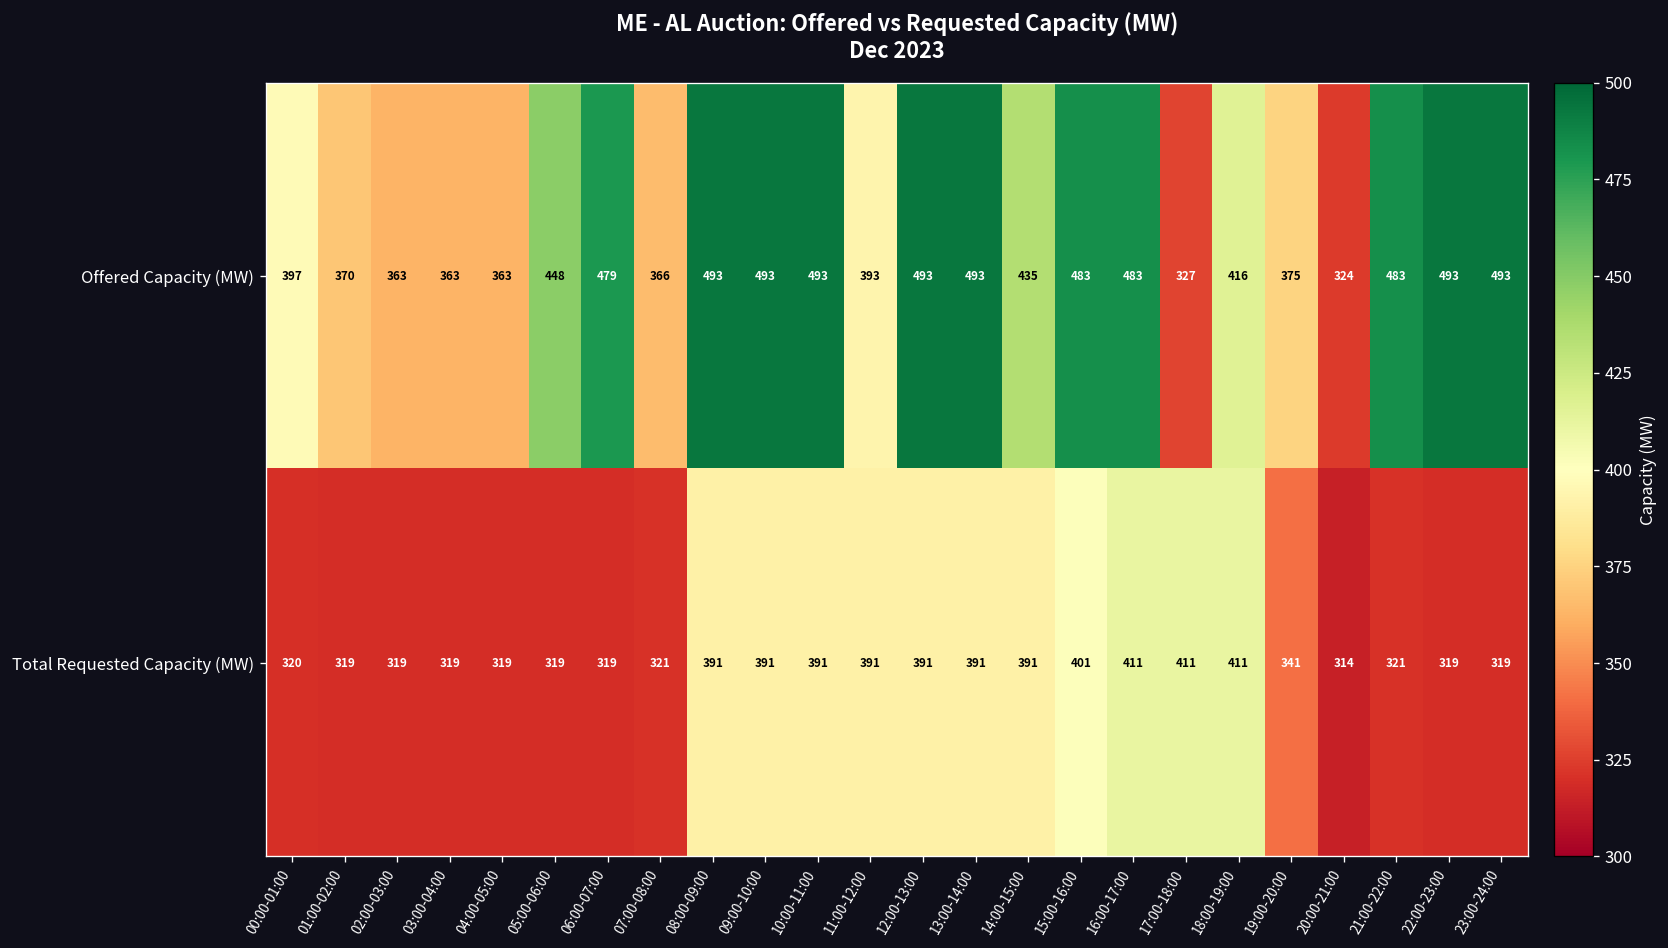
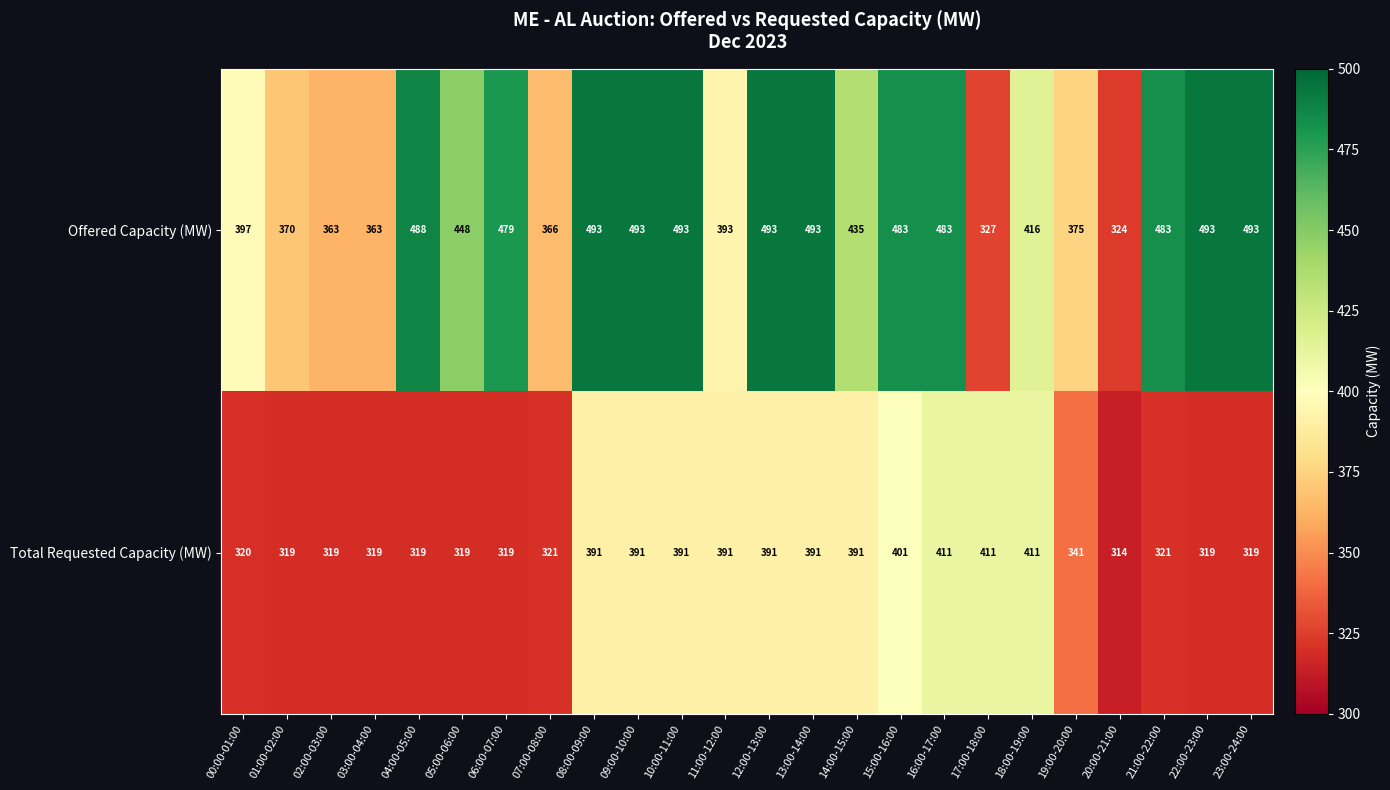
  {
    "Offered Capacity (MW)": {
      "00:00-01:00": 397,
      "01:00-02:00": 370,
      "02:00-03:00": 363,
      "03:00-04:00": 363,
-     "04:00-05:00": 363,
+     "04:00-05:00": 488,
      "05:00-06:00": 448,
      "06:00-07:00": 479,
      "07:00-08:00": 366,
      "08:00-09:00": 493,
      "09:00-10:00": 493,
      "10:00-11:00": 493,
      "11:00-12:00": 393,
      "12:00-13:00": 493,
      "13:00-14:00": 493,
      "14:00-15:00": 435,
      "15:00-16:00": 483,
      "16:00-17:00": 483,
      "17:00-18:00": 327,
      "18:00-19:00": 416,
      "19:00-20:00": 375,
      "20:00-21:00": 324,
      "21:00-22:00": 483,
      "22:00-23:00": 493,
      "23:00-24:00": 493
    },
    "Total Requested Capacity (MW)": {
      "00:00-01:00": 320,
      "01:00-02:00": 319,
      "02:00-03:00": 319,
      "03:00-04:00": 319,
      "04:00-05:00": 319,
      "05:00-06:00": 319,
      "06:00-07:00": 319,
      "07:00-08:00": 321,
      "08:00-09:00": 391,
      "09:00-10:00": 391,
      "10:00-11:00": 391,
      "11:00-12:00": 391,
      "12:00-13:00": 391,
      "13:00-14:00": 391,
      "14:00-15:00": 391,
      "15:00-16:00": 401,
      "16:00-17:00": 411,
      "17:00-18:00": 411,
      "18:00-19:00": 411,
      "19:00-20:00": 341,
      "20:00-21:00": 314,
      "21:00-22:00": 321,
      "22:00-23:00": 319,
      "23:00-24:00": 319
    }
  }
